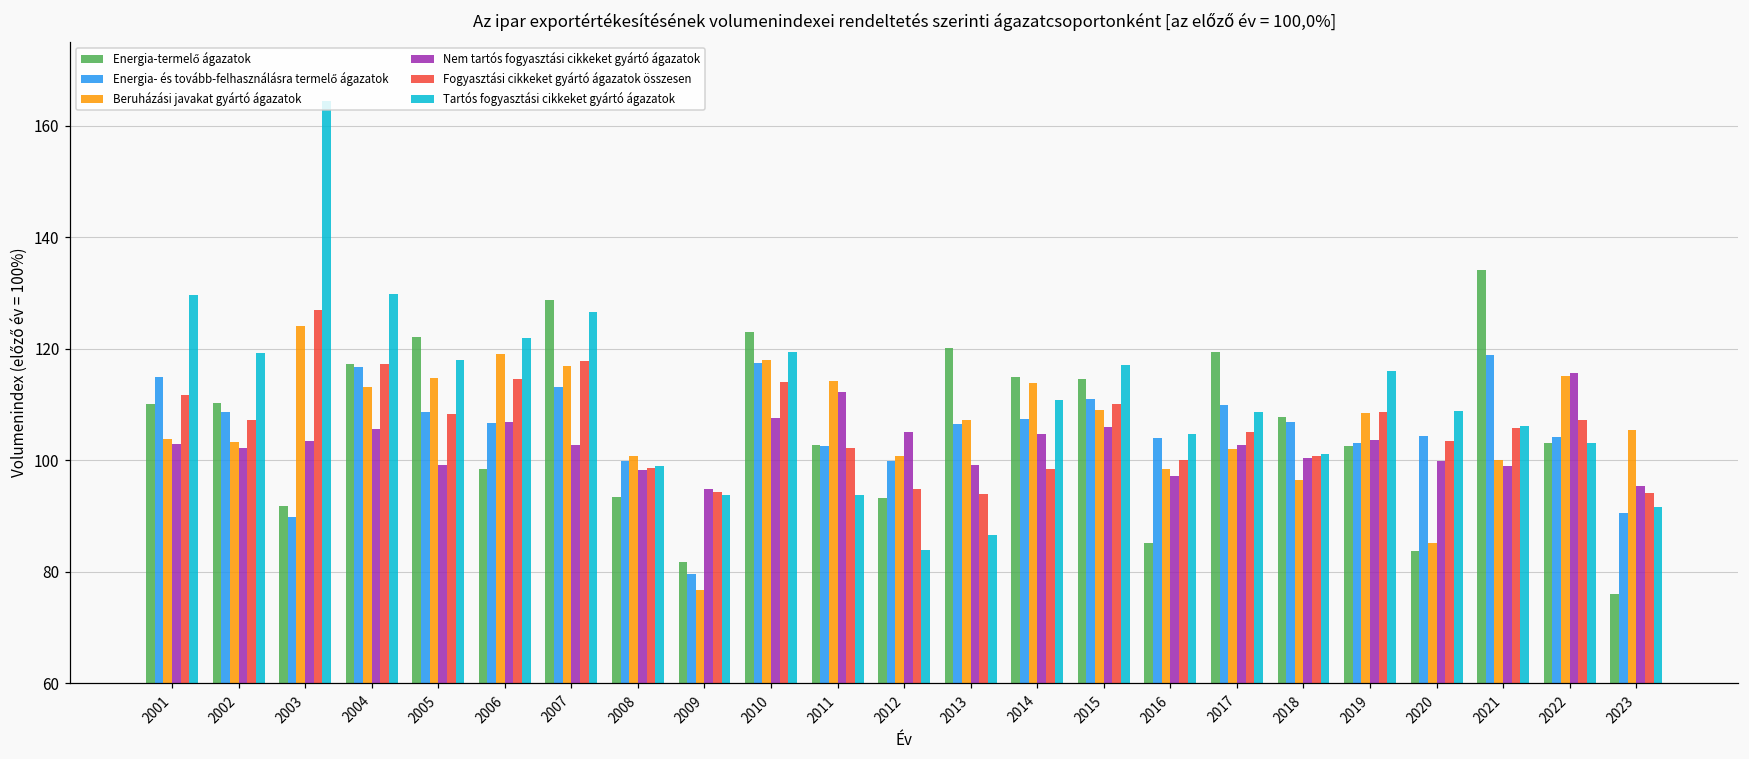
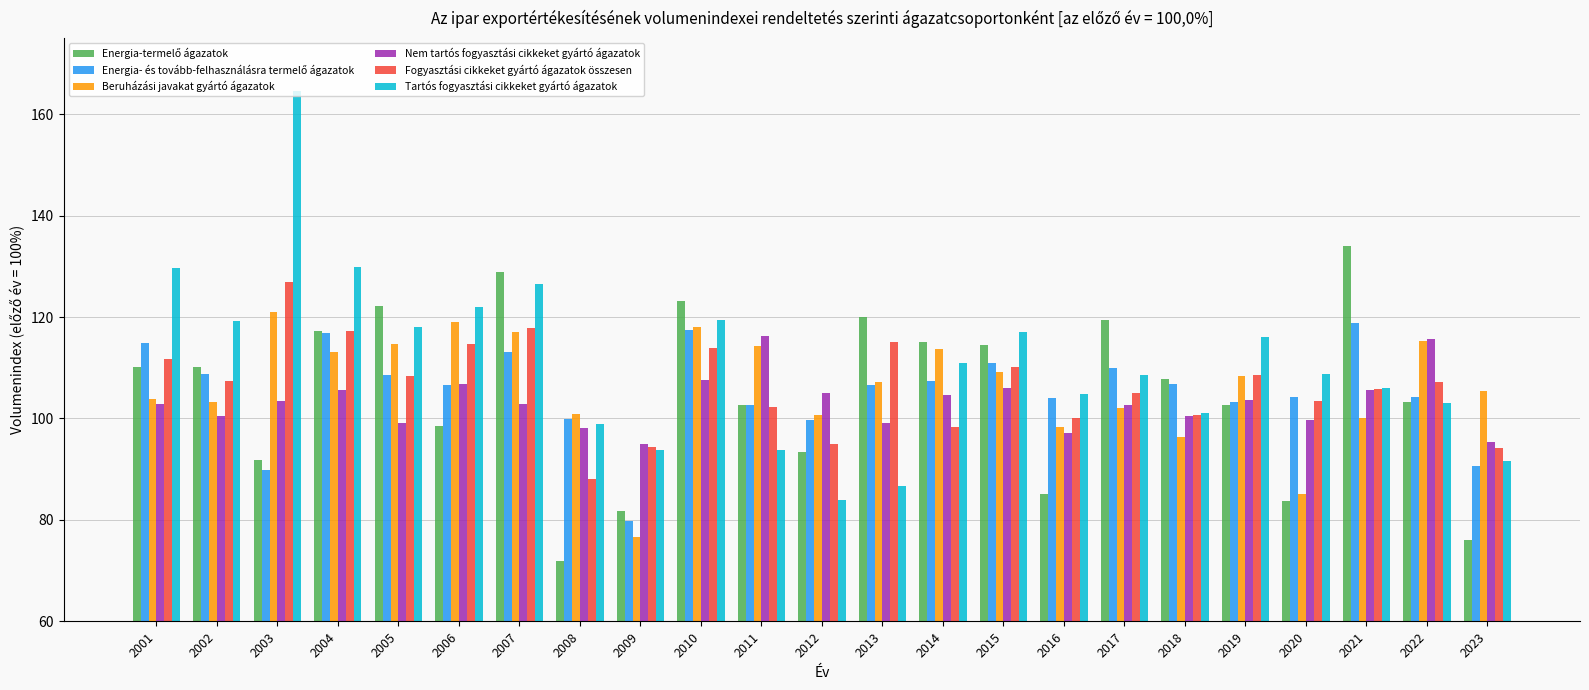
  {
    "Energia-termelő ágazatok": {
      "2001": 110,
      "2002": 110,
      "2003": 92,
      "2004": 117,
      "2005": 122,
      "2006": 99,
      "2007": 129,
-     "2008": 94,
+     "2008": 72,
      "2009": 82,
      "2010": 123,
      "2011": 103,
      "2012": 93,
      "2013": 120,
      "2014": 115,
      "2015": 115,
      "2016": 85,
      "2017": 120,
      "2018": 108,
      "2019": 103,
      "2020": 84,
      "2021": 134,
      "2022": 103,
      "2023": 76
    },
    "Beruházási javakat gyártó ágazatok": {
      "2001": 104,
      "2002": 103,
-     "2003": 124,
+     "2003": 121,
      "2004": 113,
      "2005": 115,
      "2006": 119,
      "2007": 117,
      "2008": 101,
      "2009": 77,
      "2010": 118,
      "2011": 114,
      "2012": 101,
      "2013": 107,
      "2014": 114,
      "2015": 109,
      "2016": 98,
      "2017": 102,
      "2018": 96,
      "2019": 108,
      "2020": 85,
      "2021": 100,
      "2022": 115,
      "2023": 105
    },
    "Nem tartós fogyasztási cikkeket gyártó ágazatok": {
      "2001": 103,
-     "2002": 102,
+     "2002": 101,
      "2003": 103,
      "2004": 106,
      "2005": 99,
      "2006": 107,
      "2007": 103,
      "2008": 98,
      "2009": 95,
      "2010": 108,
-     "2011": 112,
+     "2011": 116,
      "2012": 105,
      "2013": 99,
      "2014": 105,
      "2015": 106,
      "2016": 97,
      "2017": 103,
      "2018": 100,
      "2019": 104,
      "2020": 100,
-     "2021": 99,
+     "2021": 106,
      "2022": 116,
      "2023": 95
    },
    "Fogyasztási cikkeket gyártó ágazatok összesen": {
      "2001": 112,
      "2002": 107,
      "2003": 127,
      "2004": 117,
      "2005": 108,
      "2006": 115,
      "2007": 118,
-     "2008": 99,
+     "2008": 88,
      "2009": 94,
      "2010": 114,
      "2011": 102,
      "2012": 95,
-     "2013": 94,
+     "2013": 115,
      "2014": 98,
      "2015": 110,
      "2016": 100,
      "2017": 105,
      "2018": 101,
      "2019": 109,
      "2020": 104,
      "2021": 106,
      "2022": 107,
      "2023": 94
    }
  }
